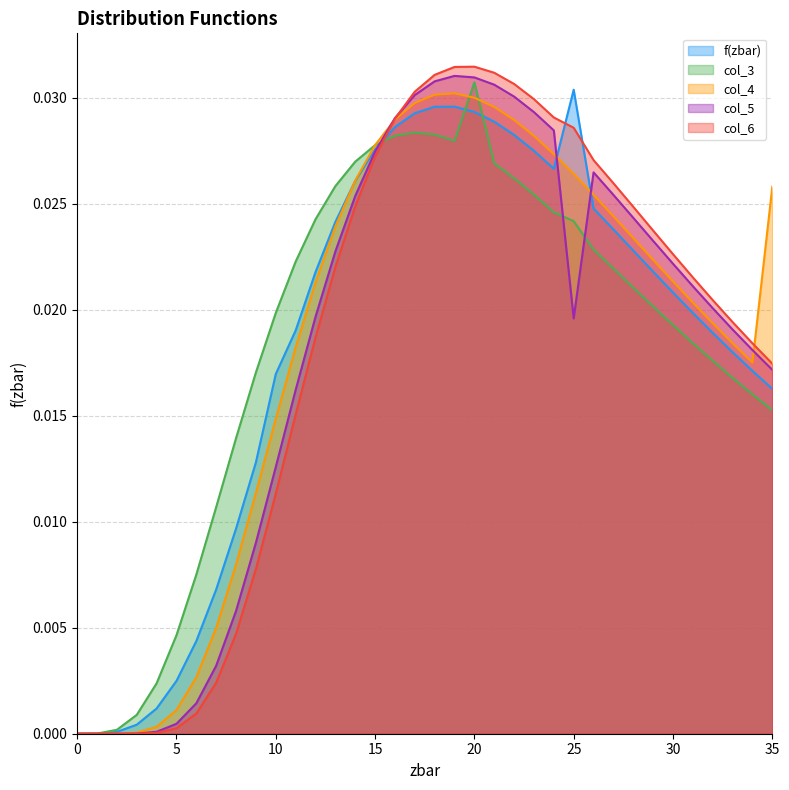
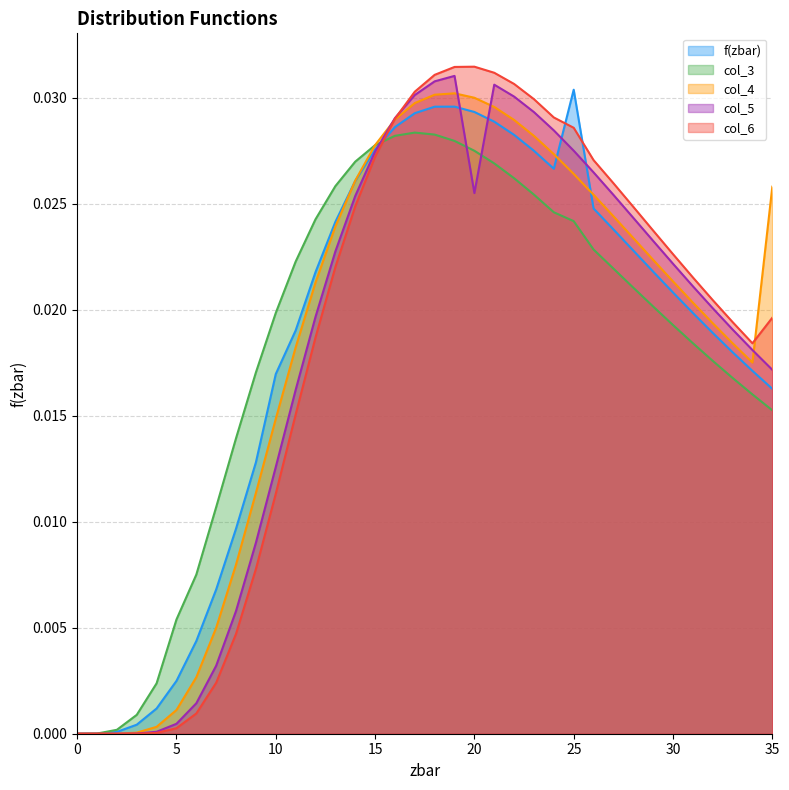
  {
    "f(zbar)": {
      "5": 0.0025,
      "10": 0.0170,
      "20": 0.0293,
      "25": 0.0304,
      "30": 0.0208,
      "35": 0.0163
    },
    "col_3": {
-     "5": 0.0046,
+     "5": 0.0054,
      "10": 0.0199,
-     "20": 0.0307,
+     "20": 0.0275,
      "25": 0.0242,
      "30": 0.0193,
      "35": 0.0153
    },
    "col_4": {
      "5": 0.0011,
      "10": 0.0149,
      "20": 0.0300,
      "25": 0.0264,
      "30": 0.0213,
      "35": 0.0258
    },
    "col_5": {
      "5": 0.0005,
      "10": 0.0126,
-     "20": 0.0310,
-     "25": 0.0196,
+     "20": 0.0255,
+     "25": 0.0275,
      "30": 0.0222,
      "35": 0.0172
    },
    "col_6": {
      "5": 0.0003,
      "10": 0.0113,
      "15": 0.0272,
      "20": 0.0315,
      "25": 0.0286,
      "30": 0.0226,
-     "35": 0.0175
+     "35": 0.0196
    }
  }
